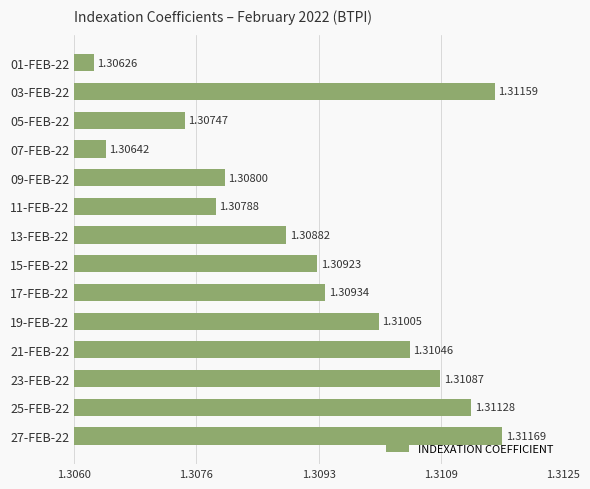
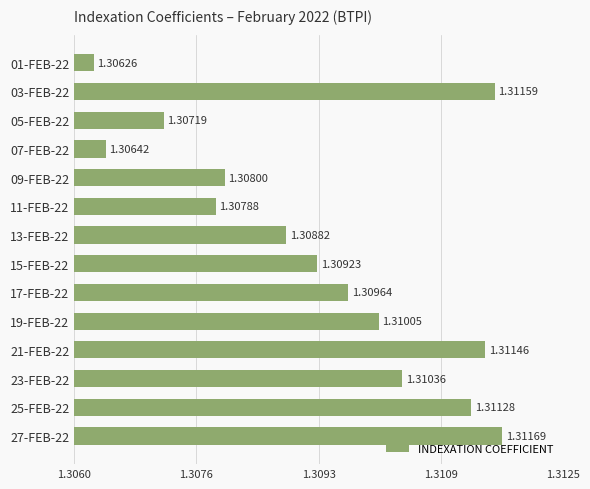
  {
    "01-FEB-22": 1.30626,
    "03-FEB-22": 1.31159,
-   "05-FEB-22": 1.30747,
+   "05-FEB-22": 1.30719,
    "07-FEB-22": 1.30642,
    "09-FEB-22": 1.30800,
    "11-FEB-22": 1.30788,
    "13-FEB-22": 1.30882,
    "15-FEB-22": 1.30923,
-   "17-FEB-22": 1.30934,
+   "17-FEB-22": 1.30964,
    "19-FEB-22": 1.31005,
-   "21-FEB-22": 1.31046,
-   "23-FEB-22": 1.31087,
+   "21-FEB-22": 1.31146,
+   "23-FEB-22": 1.31036,
    "25-FEB-22": 1.31128,
    "27-FEB-22": 1.31169
  }
